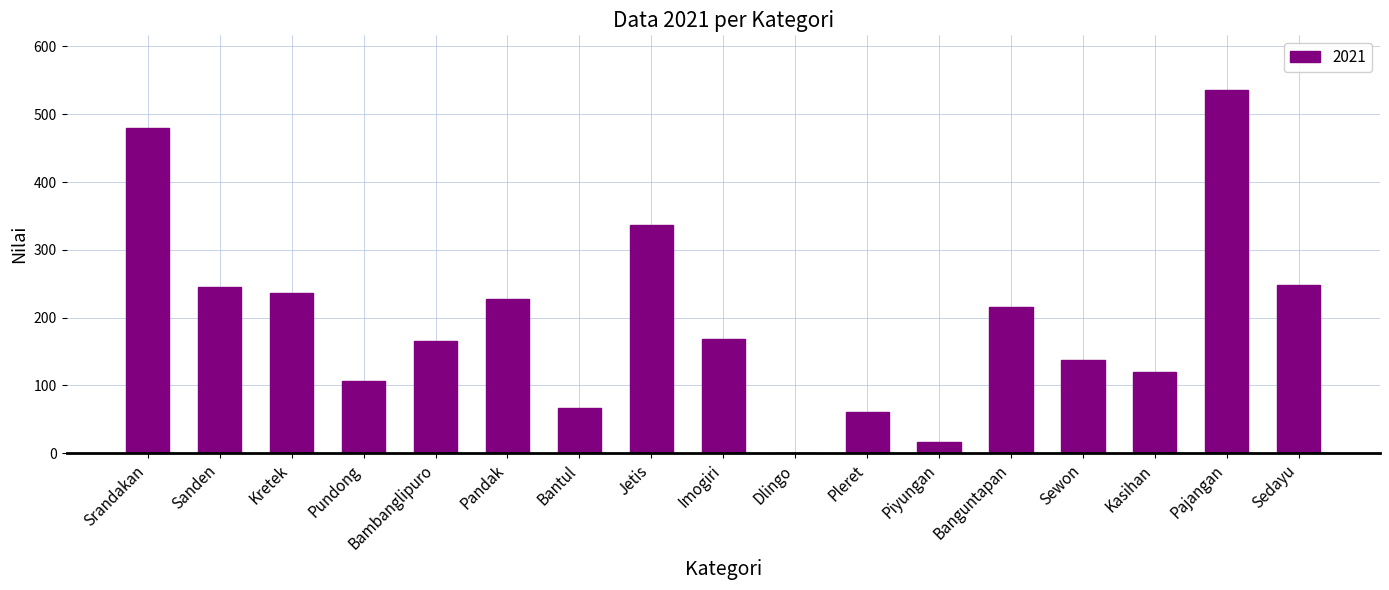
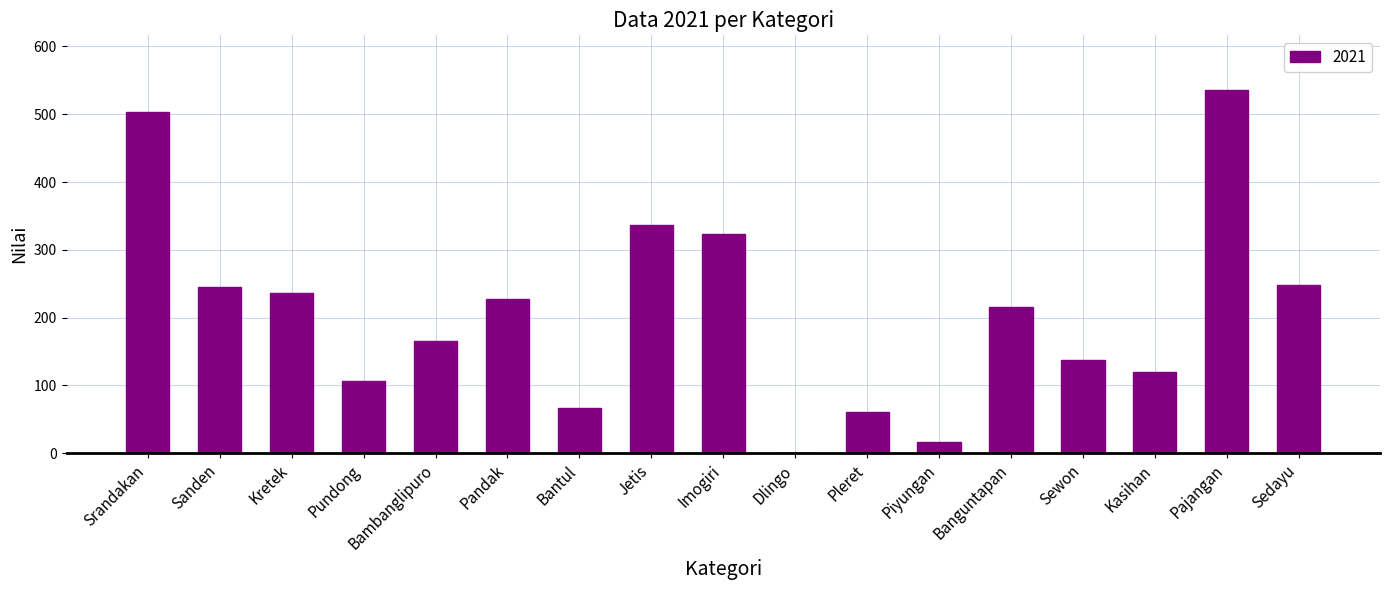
  {
-   "Srandakan": 480,
+   "Srandakan": 500,
    "Sanden": 250,
    "Kretek": 240,
    "Pundong": 110,
    "Bambanglipuro": 170,
    "Pandak": 230,
    "Bantul": 70,
    "Jetis": 340,
-   "Imogiri": 170,
+   "Imogiri": 320,
    "Dlingo": 0,
    "Pleret": 60,
    "Piyungan": 20,
    "Banguntapan": 220,
    "Sewon": 140,
    "Kasihan": 120,
    "Pajangan": 540,
    "Sedayu": 250
  }
